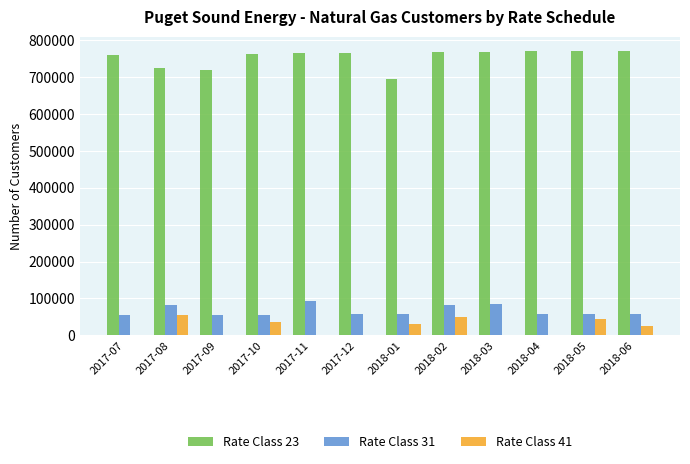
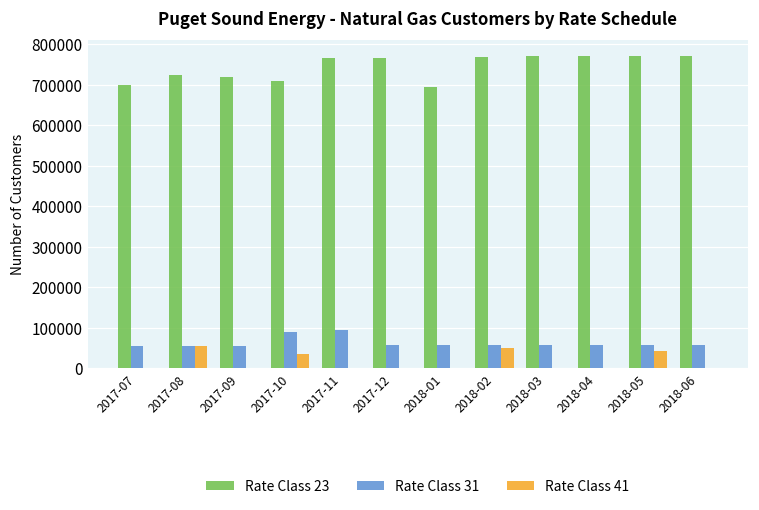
  {
    "Rate Class 23": {
-     "2017-07": 760000,
+     "2017-07": 700000,
      "2017-08": 720000,
      "2017-09": 720000,
-     "2017-10": 760000,
+     "2017-10": 710000,
      "2017-11": 770000,
      "2017-12": 770000,
      "2018-01": 700000,
      "2018-02": 770000,
      "2018-03": 770000,
      "2018-04": 770000,
      "2018-05": 770000,
      "2018-06": 770000
    },
    "Rate Class 31": {
      "2017-07": 60000,
-     "2017-08": 80000,
+     "2017-08": 60000,
      "2017-09": 60000,
-     "2017-10": 60000,
+     "2017-10": 90000,
      "2017-11": 90000,
      "2017-12": 60000,
      "2018-01": 60000,
-     "2018-02": 80000,
-     "2018-03": 80000,
+     "2018-02": 60000,
+     "2018-03": 60000,
      "2018-04": 60000,
      "2018-05": 60000,
      "2018-06": 60000
    },
    "Rate Class 41": {
      "2017-08": 60000,
      "2017-10": 40000,
-     "2018-01": 30000,
+     "2018-01": 0,
      "2018-02": 50000,
      "2018-05": 40000,
-     "2018-06": 20000
+     "2018-06": 0
    }
  }
